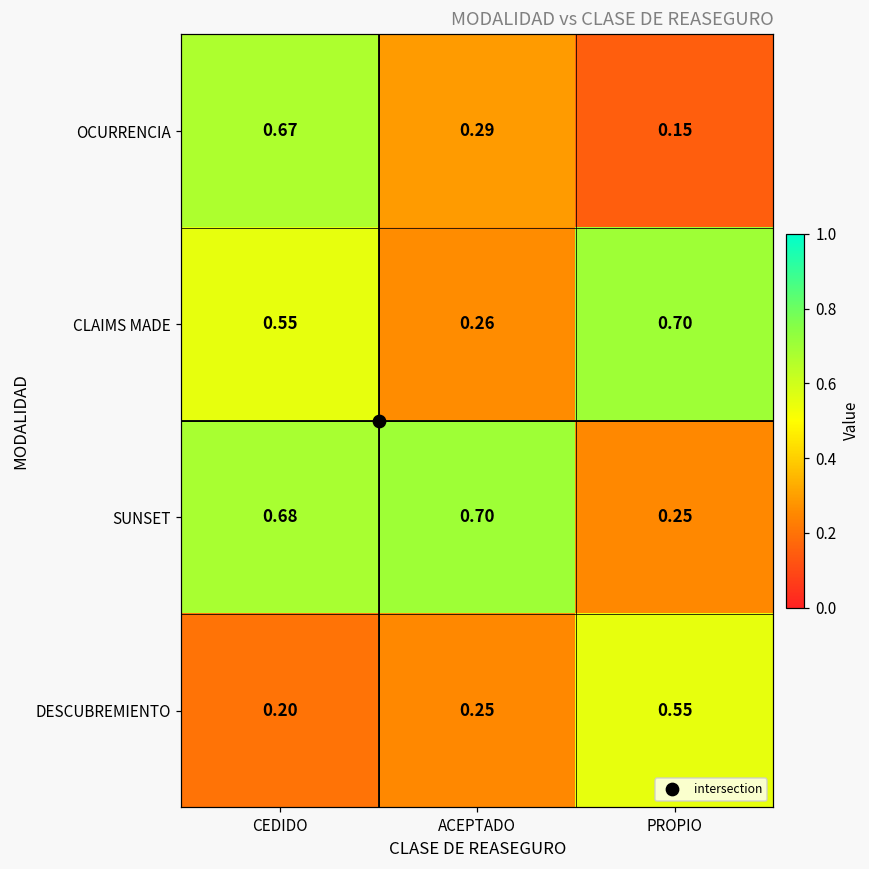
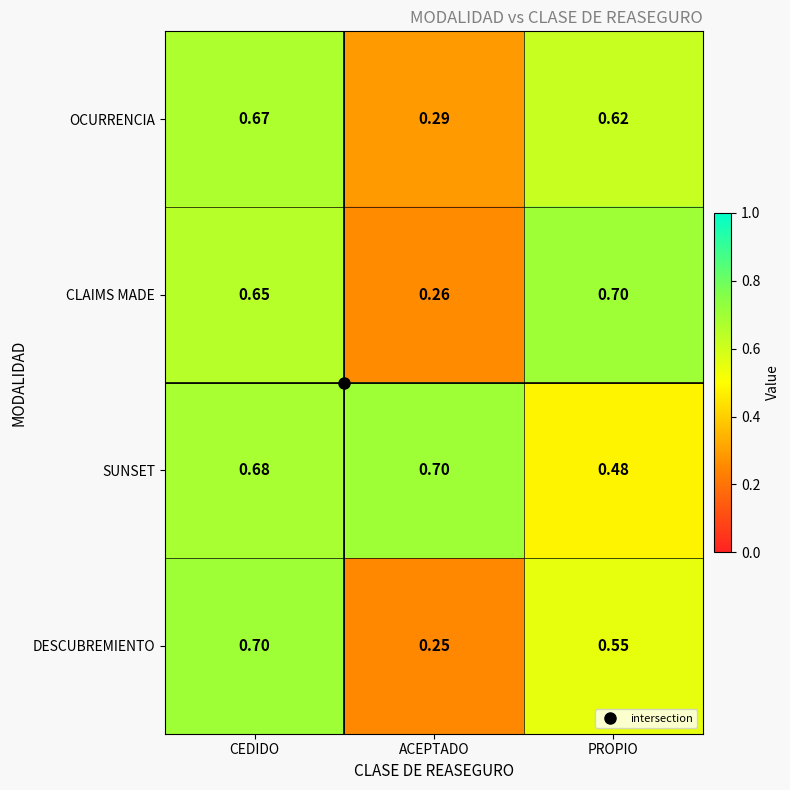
  {
    "OCURRENCIA": {
      "CEDIDO": 0.67,
      "ACEPTADO": 0.29,
-     "PROPIO": 0.15
+     "PROPIO": 0.62
    },
    "CLAIMS MADE": {
-     "CEDIDO": 0.55,
+     "CEDIDO": 0.65,
      "ACEPTADO": 0.26,
      "PROPIO": 0.70
    },
    "SUNSET": {
      "CEDIDO": 0.68,
      "ACEPTADO": 0.70,
-     "PROPIO": 0.25
+     "PROPIO": 0.48
    },
    "DESCUBREMIENTO": {
-     "CEDIDO": 0.20,
+     "CEDIDO": 0.70,
      "ACEPTADO": 0.25,
      "PROPIO": 0.55
    }
  }
